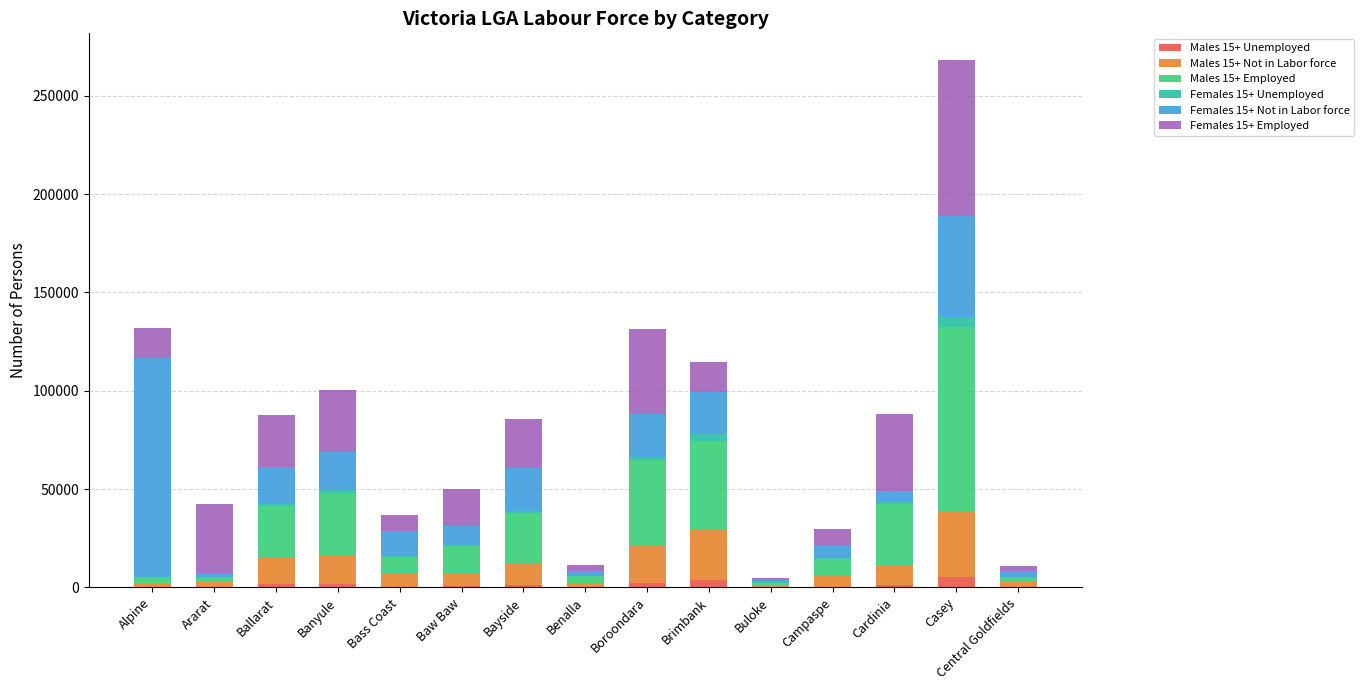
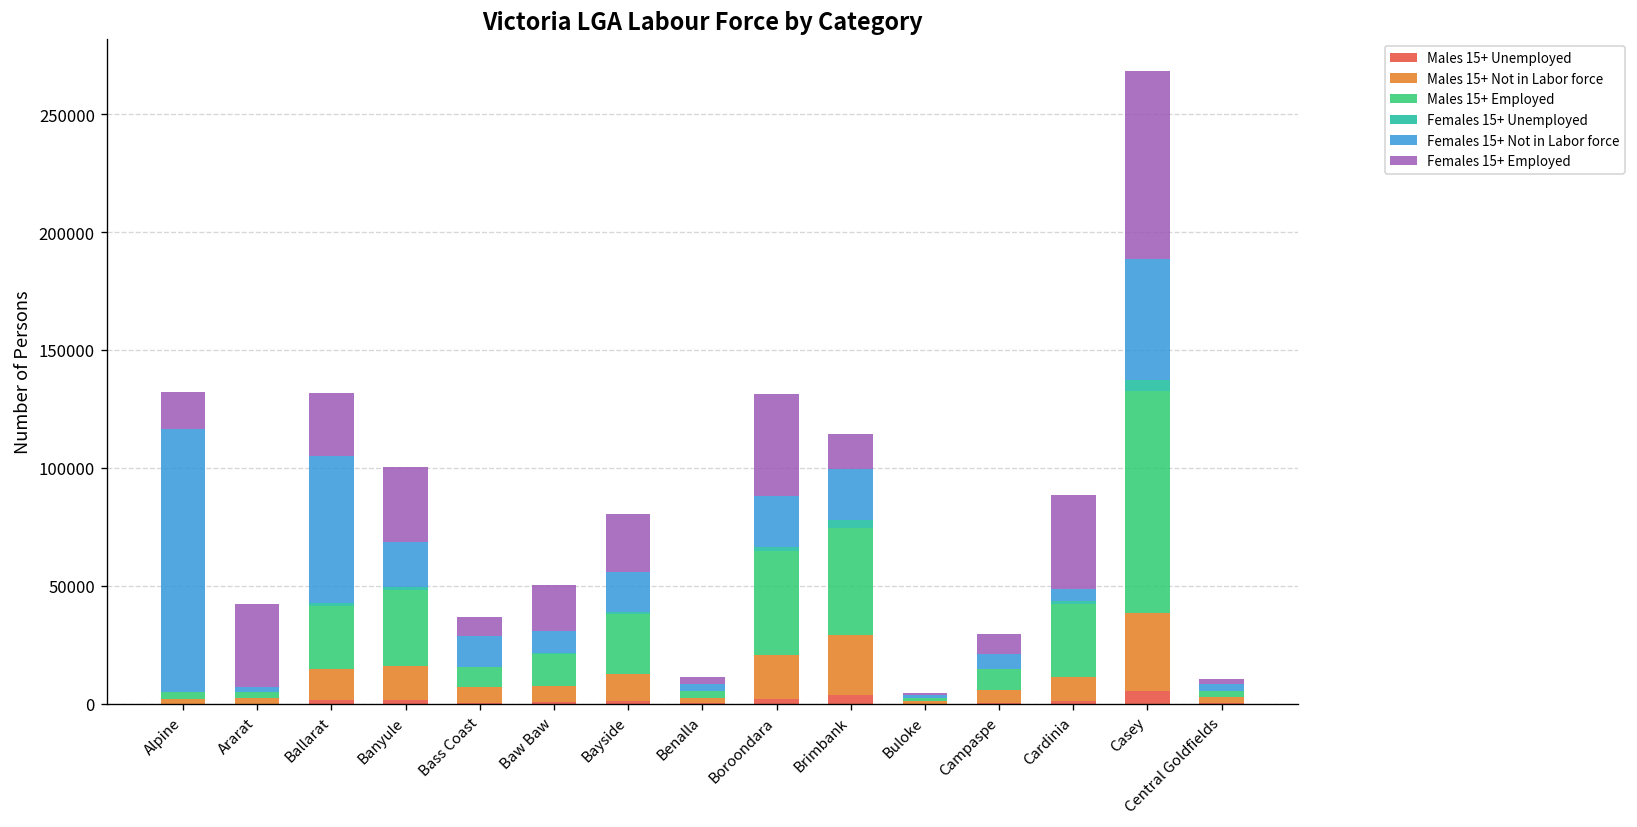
  {
    "Females 15+ Not in Labor force": {
      "Alpine": 111000,
      "Ararat": 2000,
-     "Ballarat": 18000,
+     "Ballarat": 63000,
      "Banyule": 19000,
      "Bass Coast": 13000,
      "Baw Baw": 9000,
-     "Bayside": 22000,
+     "Bayside": 17000,
      "Benalla": 3000,
      "Boroondara": 22000,
      "Brimbank": 22000,
      "Campaspe": 6000,
      "Cardinia": 5000,
      "Casey": 51000,
      "Central Goldfields": 3000
    },
    "Females 15+ Employed": {
      "Alpine": 15000,
      "Ararat": 35000,
      "Ballarat": 26000,
      "Banyule": 32000,
      "Bass Coast": 8000,
      "Baw Baw": 19000,
      "Bayside": 25000,
      "Benalla": 3000,
      "Boroondara": 43000,
      "Brimbank": 15000,
      "Campaspe": 8000,
      "Cardinia": 40000,
      "Casey": 80000,
      "Central Goldfields": 2000
    }
  }
